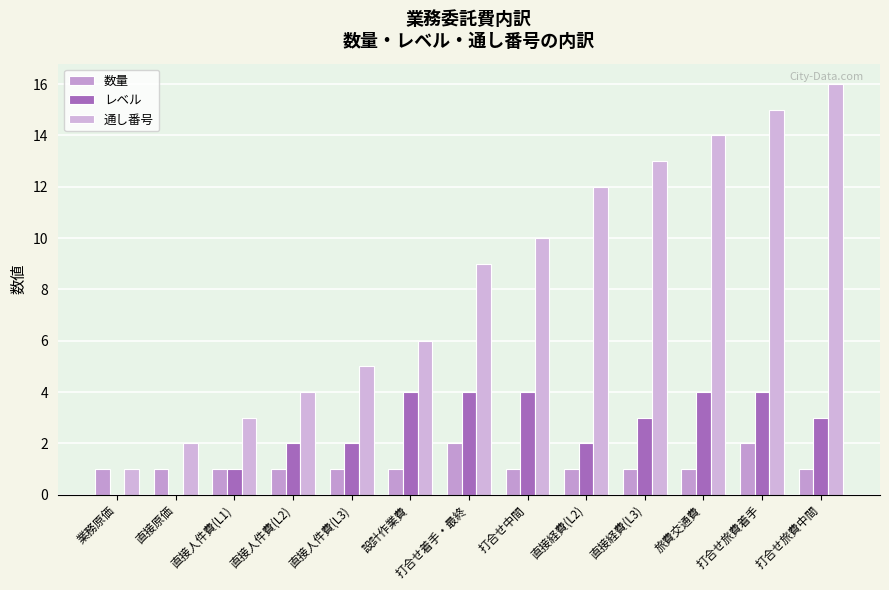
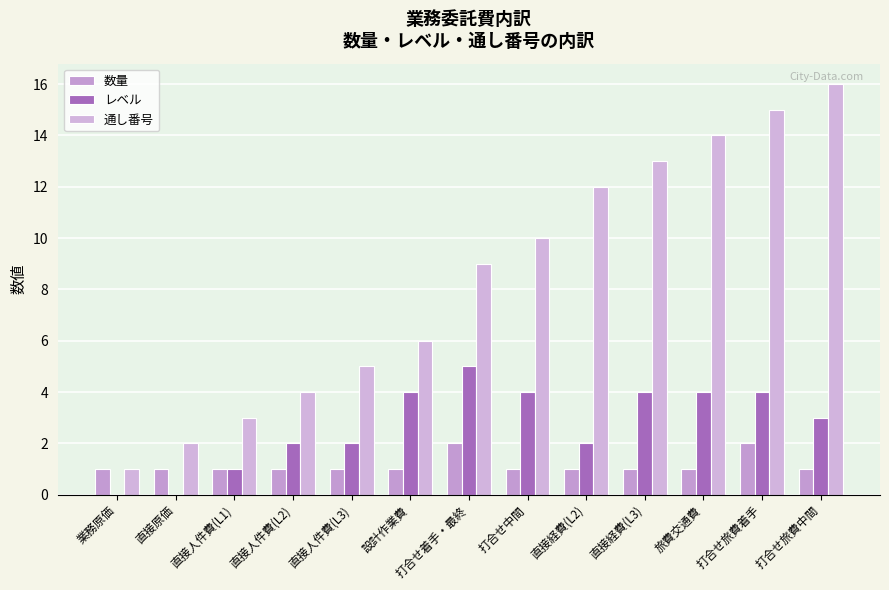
  {
    "レベル": {
      "業務原価": 0,
      "直接原価": 0,
      "直接人件費(L1)": 1,
      "直接人件費(L2)": 2,
      "直接人件費(L3)": 2,
      "設計作業費": 4,
-     "打合せ着手・最終": 4,
+     "打合せ着手・最終": 5,
      "打合せ中間": 4,
      "直接経費(L2)": 2,
-     "直接経費(L3)": 3,
+     "直接経費(L3)": 4,
      "旅費交通費": 4,
      "打合せ旅費着手": 4,
      "打合せ旅費中間": 3
    }
  }
